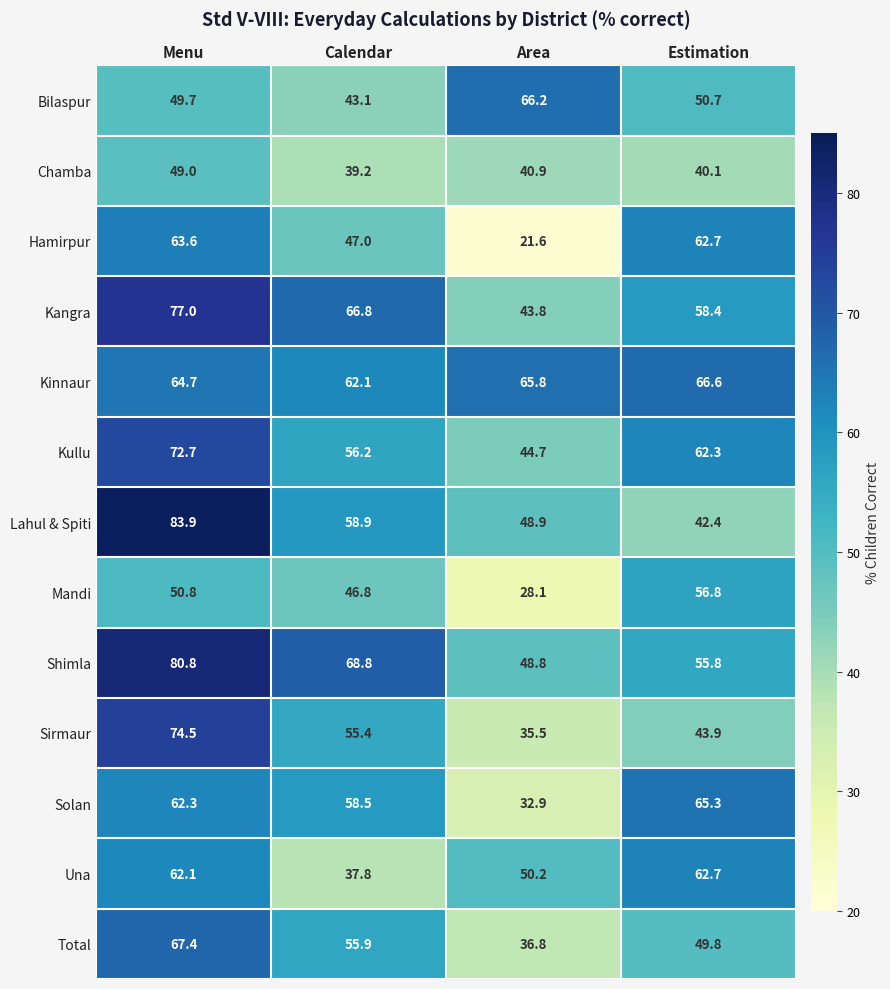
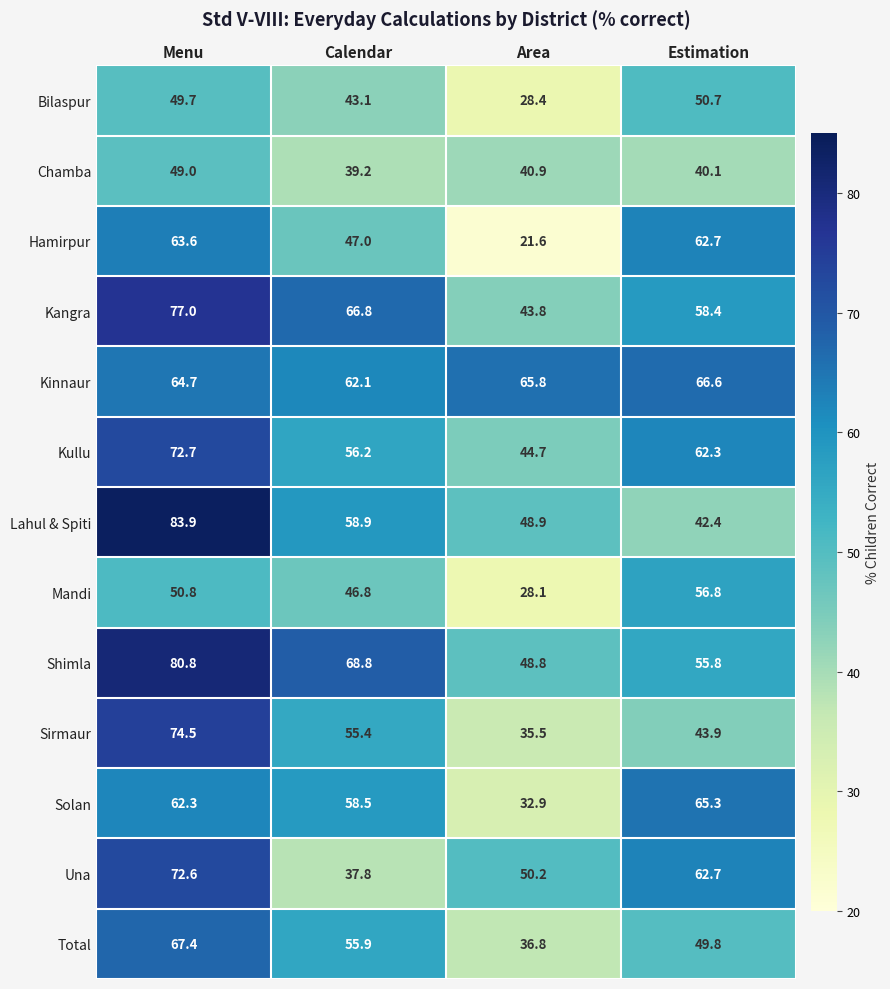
  {
    "Bilaspur": {
      "Menu": 49.7,
      "Calendar": 43.1,
-     "Area": 66.2,
+     "Area": 28.4,
      "Estimation": 50.7
    },
    "Chamba": {
      "Menu": 49.0,
      "Calendar": 39.2,
      "Area": 40.9,
      "Estimation": 40.1
    },
    "Hamirpur": {
      "Menu": 63.6,
      "Calendar": 47.0,
      "Area": 21.6,
      "Estimation": 62.7
    },
    "Kangra": {
      "Menu": 77.0,
      "Calendar": 66.8,
      "Area": 43.8,
      "Estimation": 58.4
    },
    "Kinnaur": {
      "Menu": 64.7,
      "Calendar": 62.1,
      "Area": 65.8,
      "Estimation": 66.6
    },
    "Kullu": {
      "Menu": 72.7,
      "Calendar": 56.2,
      "Area": 44.7,
      "Estimation": 62.3
    },
    "Lahul & Spiti": {
      "Menu": 83.9,
      "Calendar": 58.9,
      "Area": 48.9,
      "Estimation": 42.4
    },
    "Mandi": {
      "Menu": 50.8,
      "Calendar": 46.8,
      "Area": 28.1,
      "Estimation": 56.8
    },
    "Shimla": {
      "Menu": 80.8,
      "Calendar": 68.8,
      "Area": 48.8,
      "Estimation": 55.8
    },
    "Sirmaur": {
      "Menu": 74.5,
      "Calendar": 55.4,
      "Area": 35.5,
      "Estimation": 43.9
    },
    "Solan": {
      "Menu": 62.3,
      "Calendar": 58.5,
      "Area": 32.9,
      "Estimation": 65.3
    },
    "Una": {
-     "Menu": 62.1,
+     "Menu": 72.6,
      "Calendar": 37.8,
      "Area": 50.2,
      "Estimation": 62.7
    },
    "Total": {
      "Menu": 67.4,
      "Calendar": 55.9,
      "Area": 36.8,
      "Estimation": 49.8
    }
  }
